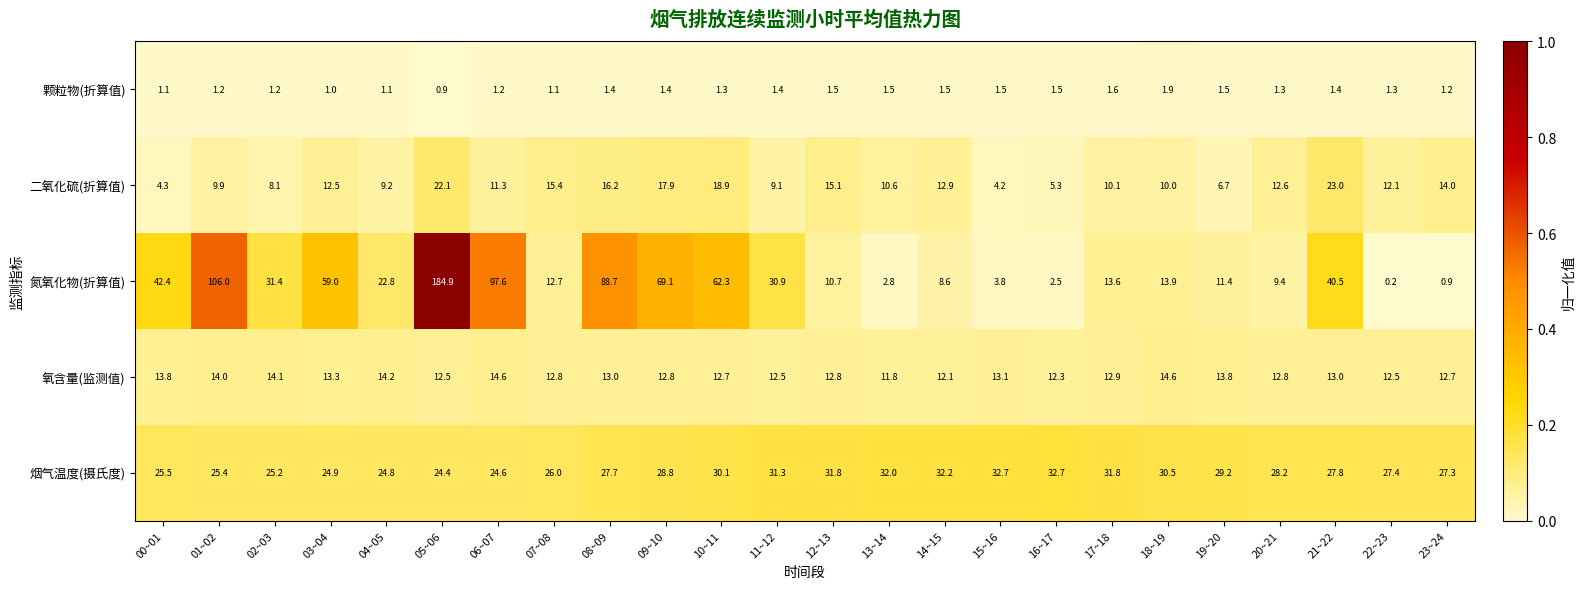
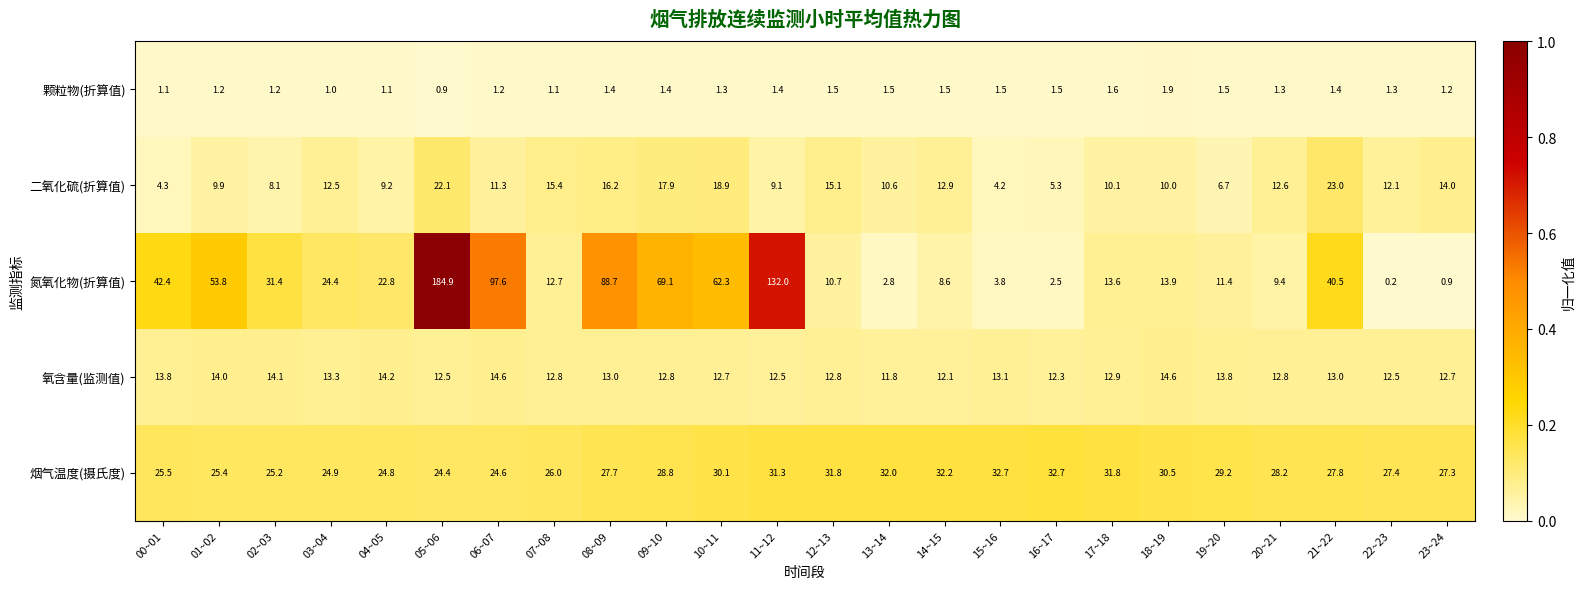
  {
    "颗粒物(折算值)": {
      "00~01": 1.1,
      "01~02": 1.2,
      "02~03": 1.2,
      "03~04": 1.0,
      "04~05": 1.1,
      "05~06": 0.9,
      "06~07": 1.2,
      "07~08": 1.1,
      "08~09": 1.4,
      "09~10": 1.4,
      "10~11": 1.3,
      "11~12": 1.4,
      "12~13": 1.5,
      "13~14": 1.5,
      "14~15": 1.5,
      "15~16": 1.5,
      "16~17": 1.5,
      "17~18": 1.6,
      "18~19": 1.9,
      "19~20": 1.5,
      "20~21": 1.3,
      "21~22": 1.4,
      "22~23": 1.3,
      "23~24": 1.2
    },
    "二氧化硫(折算值)": {
      "00~01": 4.3,
      "01~02": 9.9,
      "02~03": 8.1,
      "03~04": 12.5,
      "04~05": 9.2,
      "05~06": 22.1,
      "06~07": 11.3,
      "07~08": 15.4,
      "08~09": 16.2,
      "09~10": 17.9,
      "10~11": 18.9,
      "11~12": 9.1,
      "12~13": 15.1,
      "13~14": 10.6,
      "14~15": 12.9,
      "15~16": 4.2,
      "16~17": 5.3,
      "17~18": 10.1,
      "18~19": 10.0,
      "19~20": 6.7,
      "20~21": 12.6,
      "21~22": 23.0,
      "22~23": 12.1,
      "23~24": 14.0
    },
    "氮氧化物(折算值)": {
      "00~01": 42.4,
-     "01~02": 106.0,
+     "01~02": 53.8,
      "02~03": 31.4,
-     "03~04": 59.0,
+     "03~04": 24.4,
      "04~05": 22.8,
      "05~06": 184.9,
      "06~07": 97.6,
      "07~08": 12.7,
      "08~09": 88.7,
      "09~10": 69.1,
      "10~11": 62.3,
-     "11~12": 30.9,
+     "11~12": 132.0,
      "12~13": 10.7,
      "13~14": 2.8,
      "14~15": 8.6,
      "15~16": 3.8,
      "16~17": 2.5,
      "17~18": 13.6,
      "18~19": 13.9,
      "19~20": 11.4,
      "20~21": 9.4,
      "21~22": 40.5,
      "22~23": 0.2,
      "23~24": 0.9
    },
    "氧含量(监测值)": {
      "00~01": 13.8,
      "01~02": 14.0,
      "02~03": 14.1,
      "03~04": 13.3,
      "04~05": 14.2,
      "05~06": 12.5,
      "06~07": 14.6,
      "07~08": 12.8,
      "08~09": 13.0,
      "09~10": 12.8,
      "10~11": 12.7,
      "11~12": 12.5,
      "12~13": 12.8,
      "13~14": 11.8,
      "14~15": 12.1,
      "15~16": 13.1,
      "16~17": 12.3,
      "17~18": 12.9,
      "18~19": 14.6,
      "19~20": 13.8,
      "20~21": 12.8,
      "21~22": 13.0,
      "22~23": 12.5,
      "23~24": 12.7
    },
    "烟气温度(摄氏度)": {
      "00~01": 25.5,
      "01~02": 25.4,
      "02~03": 25.2,
      "03~04": 24.9,
      "04~05": 24.8,
      "05~06": 24.4,
      "06~07": 24.6,
      "07~08": 26.0,
      "08~09": 27.7,
      "09~10": 28.8,
      "10~11": 30.1,
      "11~12": 31.3,
      "12~13": 31.8,
      "13~14": 32.0,
      "14~15": 32.2,
      "15~16": 32.7,
      "16~17": 32.7,
      "17~18": 31.8,
      "18~19": 30.5,
      "19~20": 29.2,
      "20~21": 28.2,
      "21~22": 27.8,
      "22~23": 27.4,
      "23~24": 27.3
    }
  }
